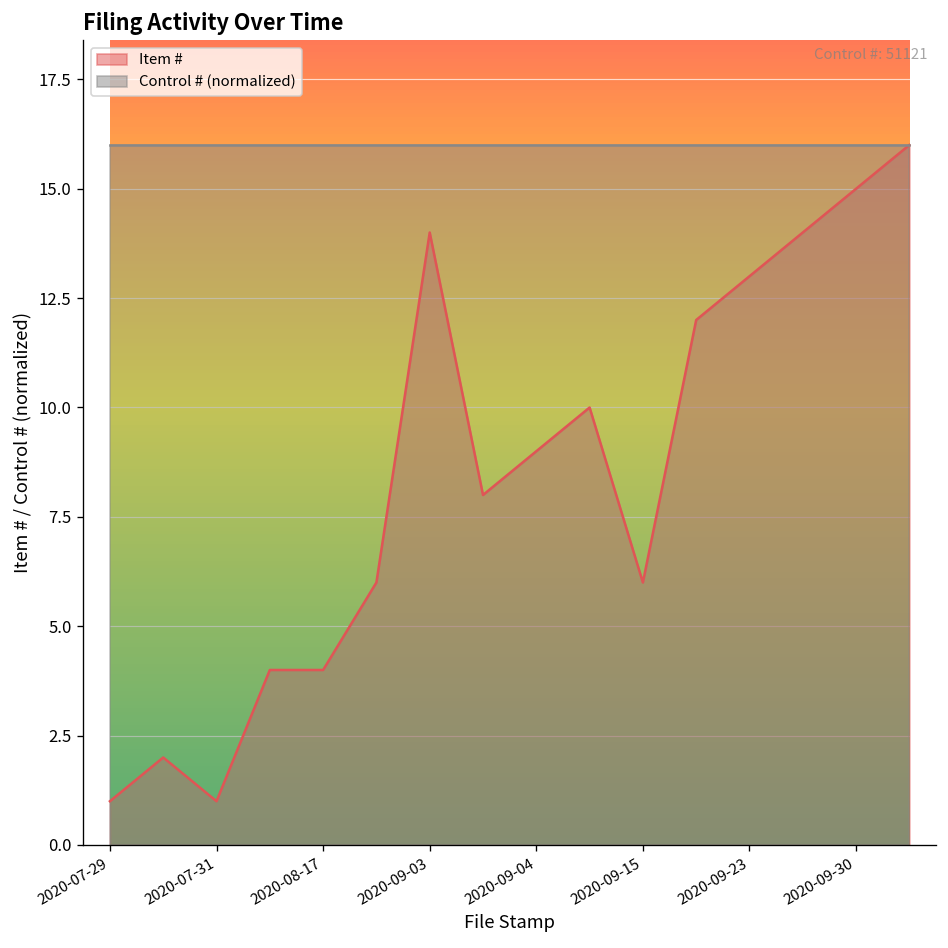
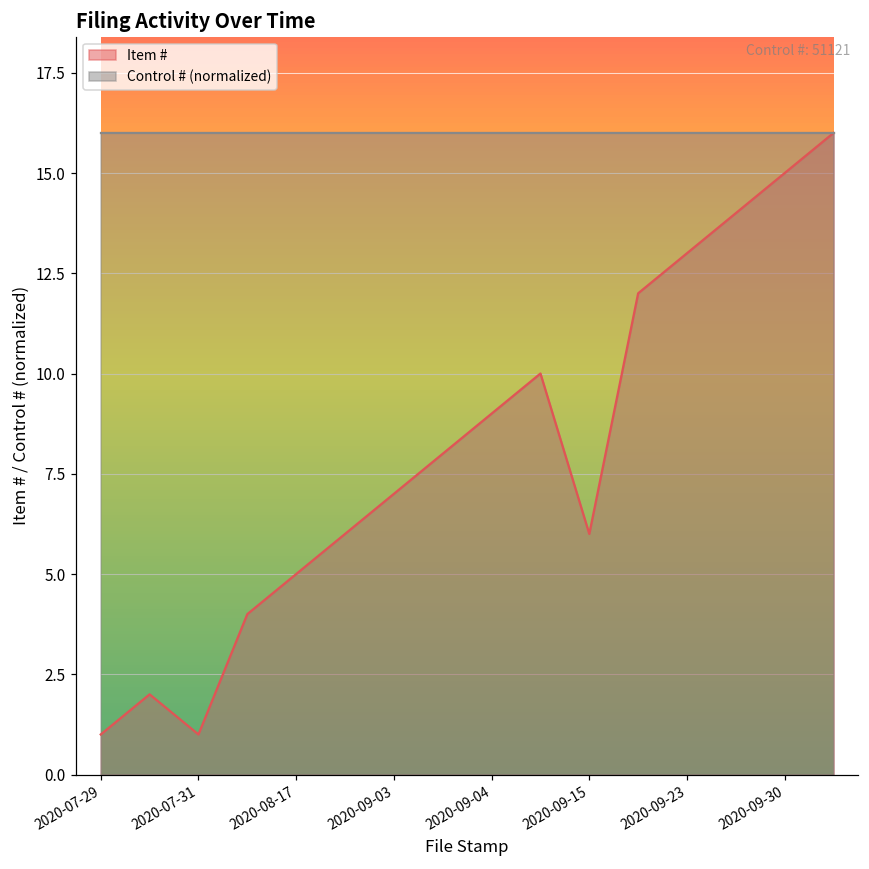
  {
    "Item #": {
      "2020-07-31": 1,
-     "2020-08-17": 4,
-     "2020-09-03": 14,
+     "2020-08-17": 5,
+     "2020-09-03": 7,
      "2020-09-15": 6,
      "2020-09-23": 13,
      "2020-09-30": 15
    },
    "Control # (normalized)": {
      "2020-07-31": 16,
      "2020-08-17": 16,
      "2020-09-03": 16,
      "2020-09-15": 16,
      "2020-09-23": 16,
      "2020-09-30": 16
    }
  }
